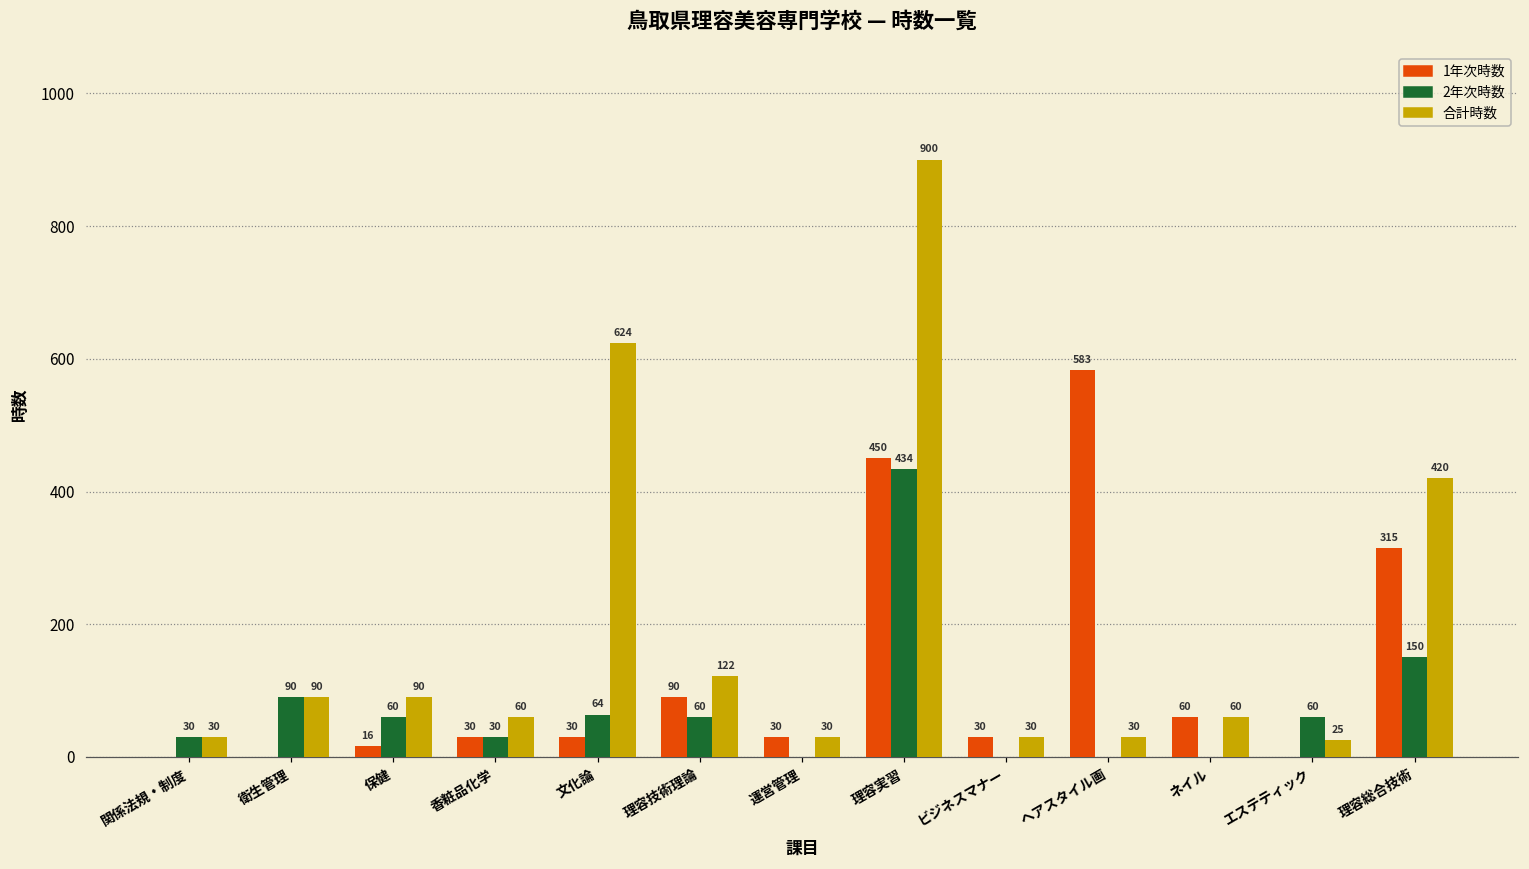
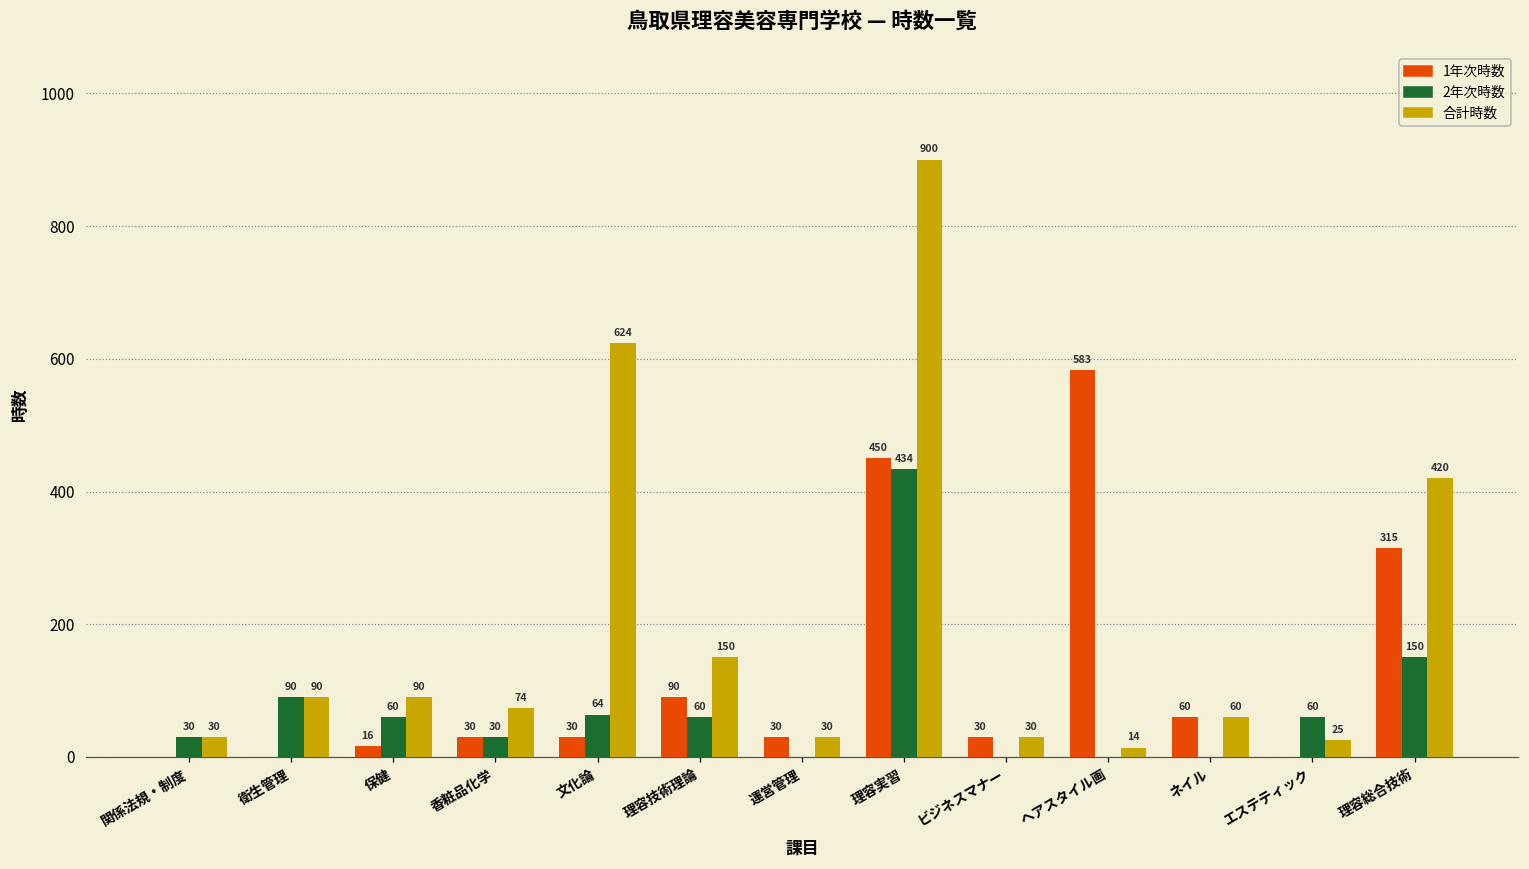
  {
    "1年次時数": {
      "保健": 16,
      "香粧品化学": 30,
      "文化論": 30,
      "理容技術理論": 90,
      "運営管理": 30,
      "理容実習": 450,
      "ビジネスマナー": 30,
      "ヘアスタイル画": 583,
      "ネイル": 60,
      "理容総合技術": 315
    },
    "2年次時数": {
      "関係法規・制度": 30,
      "衛生管理": 90,
      "保健": 60,
      "香粧品化学": 30,
      "文化論": 64,
      "理容技術理論": 60,
      "理容実習": 434,
      "エステティック": 60,
      "理容総合技術": 150
    },
    "合計時数": {
      "関係法規・制度": 30,
      "衛生管理": 90,
      "保健": 90,
-     "香粧品化学": 60,
+     "香粧品化学": 74,
      "文化論": 624,
-     "理容技術理論": 122,
+     "理容技術理論": 150,
      "運営管理": 30,
      "理容実習": 900,
      "ビジネスマナー": 30,
-     "ヘアスタイル画": 30,
+     "ヘアスタイル画": 14,
      "ネイル": 60,
      "エステティック": 25,
      "理容総合技術": 420
    }
  }
